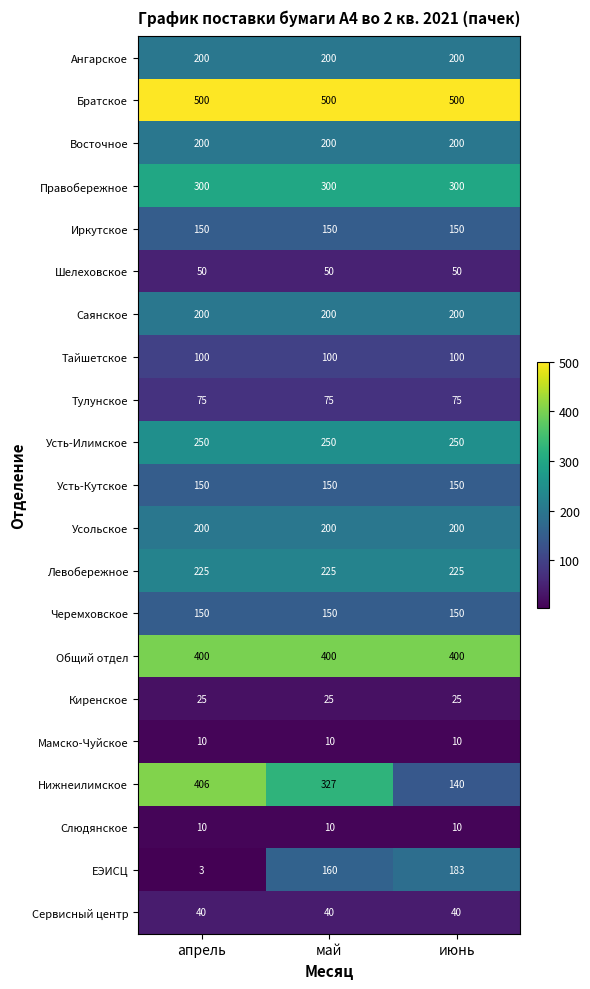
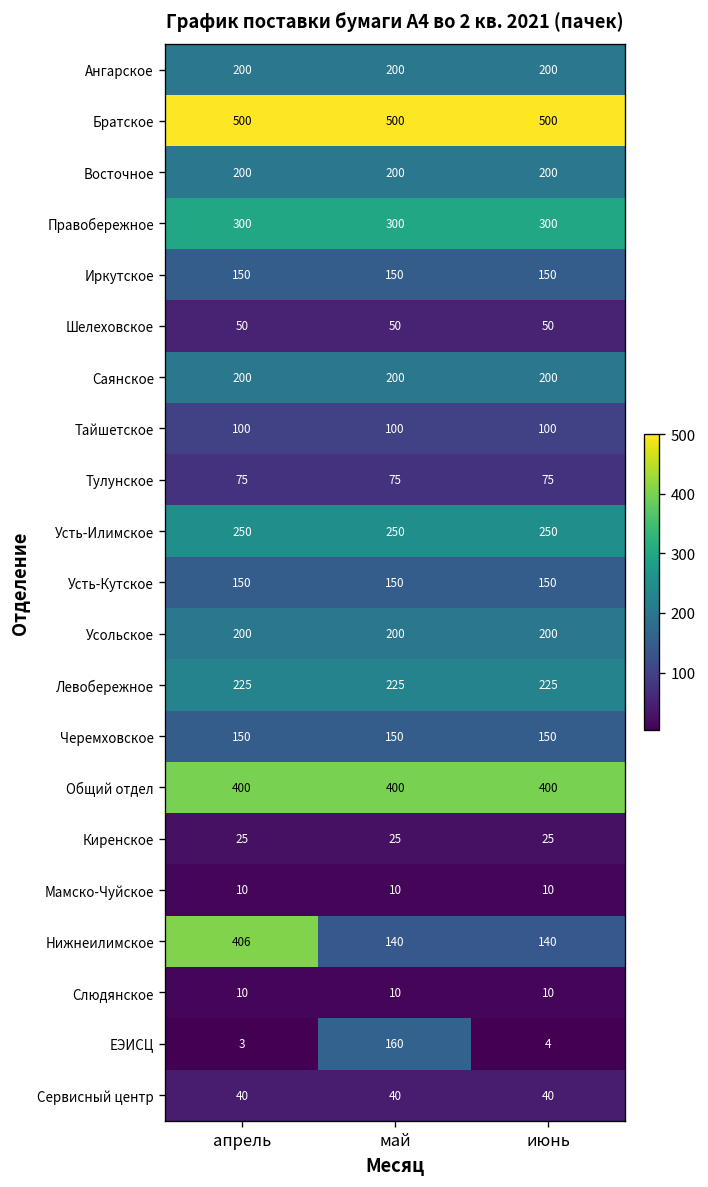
  {
    "Ангарское": {
      "апрель": 200,
      "май": 200,
      "июнь": 200
    },
    "Братское": {
      "апрель": 500,
      "май": 500,
      "июнь": 500
    },
    "Восточное": {
      "апрель": 200,
      "май": 200,
      "июнь": 200
    },
    "Правобережное": {
      "апрель": 300,
      "май": 300,
      "июнь": 300
    },
    "Иркутское": {
      "апрель": 150,
      "май": 150,
      "июнь": 150
    },
    "Шелеховское": {
      "апрель": 50,
      "май": 50,
      "июнь": 50
    },
    "Саянское": {
      "апрель": 200,
      "май": 200,
      "июнь": 200
    },
    "Тайшетское": {
      "апрель": 100,
      "май": 100,
      "июнь": 100
    },
    "Тулунское": {
      "апрель": 75,
      "май": 75,
      "июнь": 75
    },
    "Усть-Илимское": {
      "апрель": 250,
      "май": 250,
      "июнь": 250
    },
    "Усть-Кутское": {
      "апрель": 150,
      "май": 150,
      "июнь": 150
    },
    "Усольское": {
      "апрель": 200,
      "май": 200,
      "июнь": 200
    },
    "Левобережное": {
      "апрель": 225,
      "май": 225,
      "июнь": 225
    },
    "Черемховское": {
      "апрель": 150,
      "май": 150,
      "июнь": 150
    },
    "Общий отдел": {
      "апрель": 400,
      "май": 400,
      "июнь": 400
    },
    "Киренское": {
      "апрель": 25,
      "май": 25,
      "июнь": 25
    },
    "Мамско-Чуйское": {
      "апрель": 10,
      "май": 10,
      "июнь": 10
    },
    "Нижнеилимское": {
      "апрель": 406,
-     "май": 327,
+     "май": 140,
      "июнь": 140
    },
    "Слюдянское": {
      "апрель": 10,
      "май": 10,
      "июнь": 10
    },
    "ЕЭИСЦ": {
      "апрель": 3,
      "май": 160,
-     "июнь": 183
+     "июнь": 4
    },
    "Сервисный центр": {
      "апрель": 40,
      "май": 40,
      "июнь": 40
    }
  }
